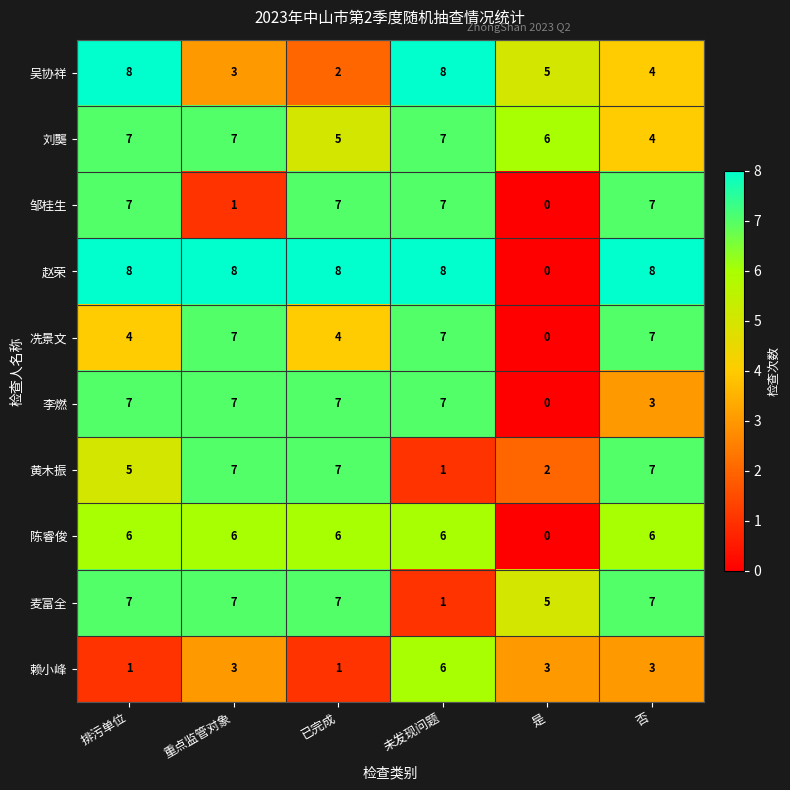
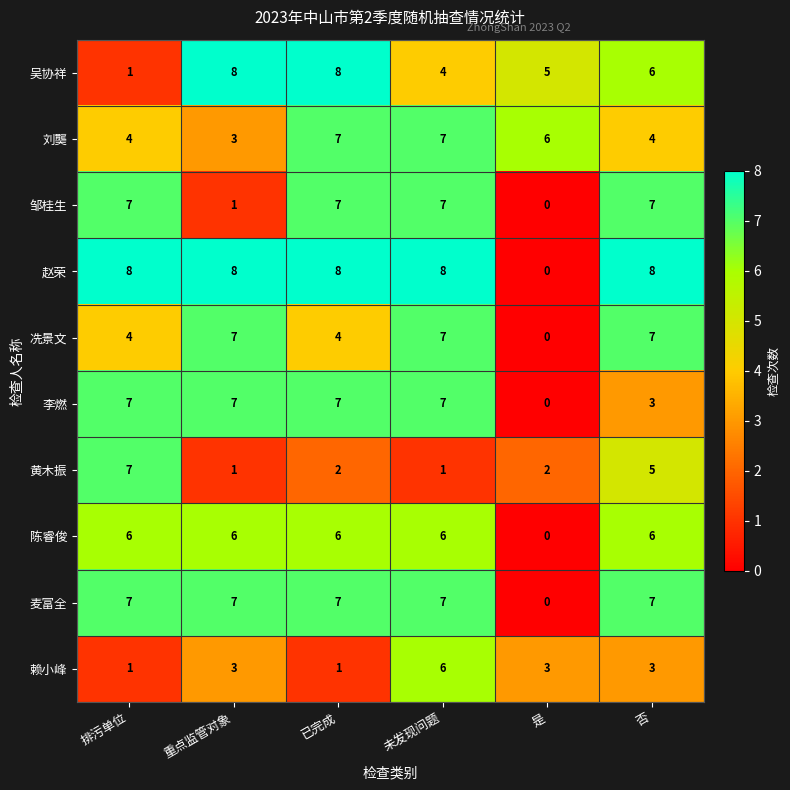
  {
    "吴协祥": {
-     "排污单位": 8,
-     "重点监管对象": 3,
-     "已完成": 2,
-     "未发现问题": 8,
+     "排污单位": 1,
+     "重点监管对象": 8,
+     "已完成": 8,
+     "未发现问题": 4,
      "是": 5,
-     "否": 4
+     "否": 6
    },
    "刘龑": {
-     "排污单位": 7,
-     "重点监管对象": 7,
-     "已完成": 5,
+     "排污单位": 4,
+     "重点监管对象": 3,
+     "已完成": 7,
      "未发现问题": 7,
      "是": 6,
      "否": 4
    },
    "邹桂生": {
      "排污单位": 7,
      "重点监管对象": 1,
      "已完成": 7,
      "未发现问题": 7,
      "是": 0,
      "否": 7
    },
    "赵荣": {
      "排污单位": 8,
      "重点监管对象": 8,
      "已完成": 8,
      "未发现问题": 8,
      "是": 0,
      "否": 8
    },
    "冼景文": {
      "排污单位": 4,
      "重点监管对象": 7,
      "已完成": 4,
      "未发现问题": 7,
      "是": 0,
      "否": 7
    },
    "李燃": {
      "排污单位": 7,
      "重点监管对象": 7,
      "已完成": 7,
      "未发现问题": 7,
      "是": 0,
      "否": 3
    },
    "黄木振": {
-     "排污单位": 5,
-     "重点监管对象": 7,
-     "已完成": 7,
+     "排污单位": 7,
+     "重点监管对象": 1,
+     "已完成": 2,
      "未发现问题": 1,
      "是": 2,
-     "否": 7
+     "否": 5
    },
    "陈睿俊": {
      "排污单位": 6,
      "重点监管对象": 6,
      "已完成": 6,
      "未发现问题": 6,
      "是": 0,
      "否": 6
    },
    "麦富全": {
      "排污单位": 7,
      "重点监管对象": 7,
      "已完成": 7,
-     "未发现问题": 1,
-     "是": 5,
+     "未发现问题": 7,
+     "是": 0,
      "否": 7
    },
    "赖小峰": {
      "排污单位": 1,
      "重点监管对象": 3,
      "已完成": 1,
      "未发现问题": 6,
      "是": 3,
      "否": 3
    }
  }
